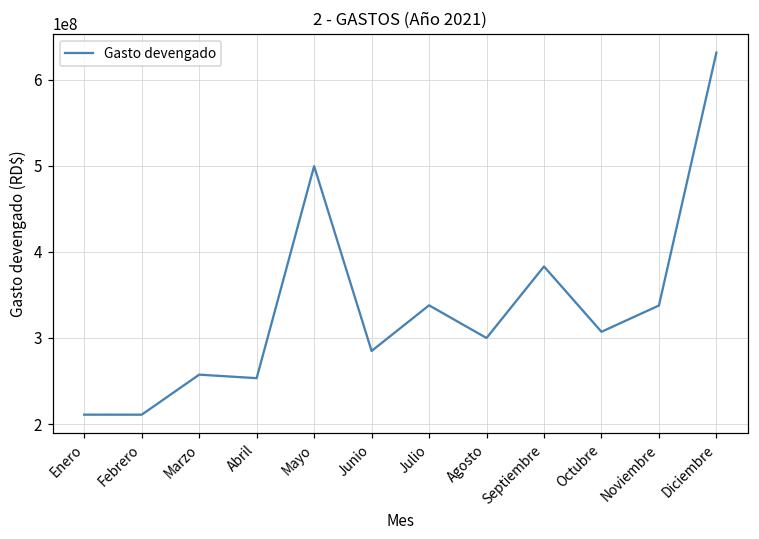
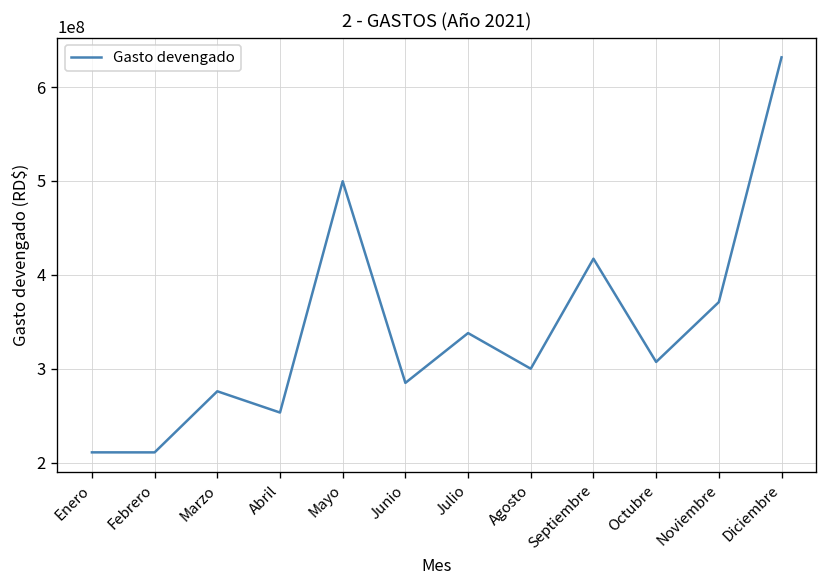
  {
    "Enero": 210000000,
    "Febrero": 210000000,
-   "Marzo": 260000000,
+   "Marzo": 280000000,
    "Abril": 250000000,
    "Mayo": 500000000,
    "Junio": 280000000,
    "Julio": 340000000,
    "Agosto": 300000000,
-   "Septiembre": 380000000,
+   "Septiembre": 420000000,
    "Octubre": 310000000,
-   "Noviembre": 340000000,
+   "Noviembre": 370000000,
    "Diciembre": 630000000
  }
